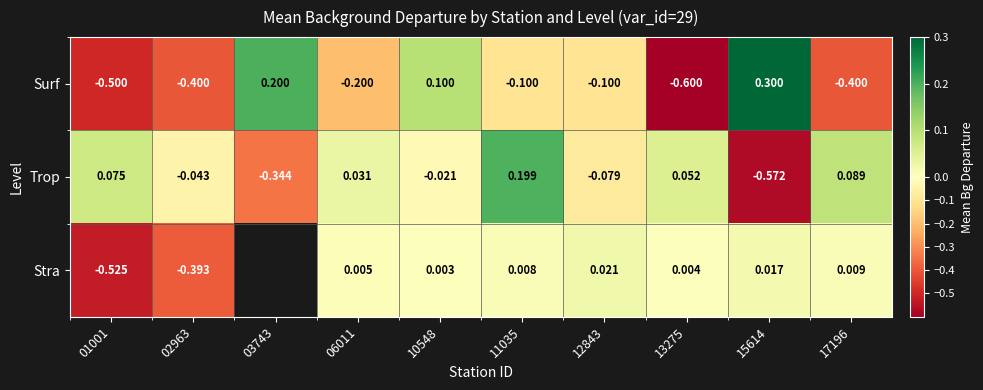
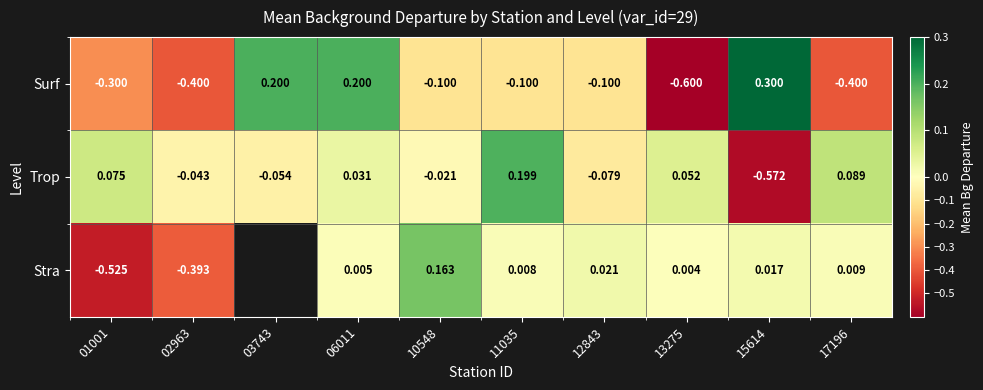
  {
    "Surf": {
-     "01001": -0.500,
+     "01001": -0.300,
      "02963": -0.400,
      "03743": 0.200,
-     "06011": -0.200,
-     "10548": 0.100,
+     "06011": 0.200,
+     "10548": -0.100,
      "11035": -0.100,
      "12843": -0.100,
      "13275": -0.600,
      "15614": 0.300,
      "17196": -0.400
    },
    "Trop": {
      "01001": 0.075,
      "02963": -0.043,
-     "03743": -0.344,
+     "03743": -0.054,
      "06011": 0.031,
      "10548": -0.021,
      "11035": 0.199,
      "12843": -0.079,
      "13275": 0.052,
      "15614": -0.572,
      "17196": 0.089
    },
    "Stra": {
      "01001": -0.525,
      "02963": -0.393,
      "06011": 0.005,
-     "10548": 0.003,
+     "10548": 0.163,
      "11035": 0.008,
      "12843": 0.021,
      "13275": 0.004,
      "15614": 0.017,
      "17196": 0.009
    }
  }
